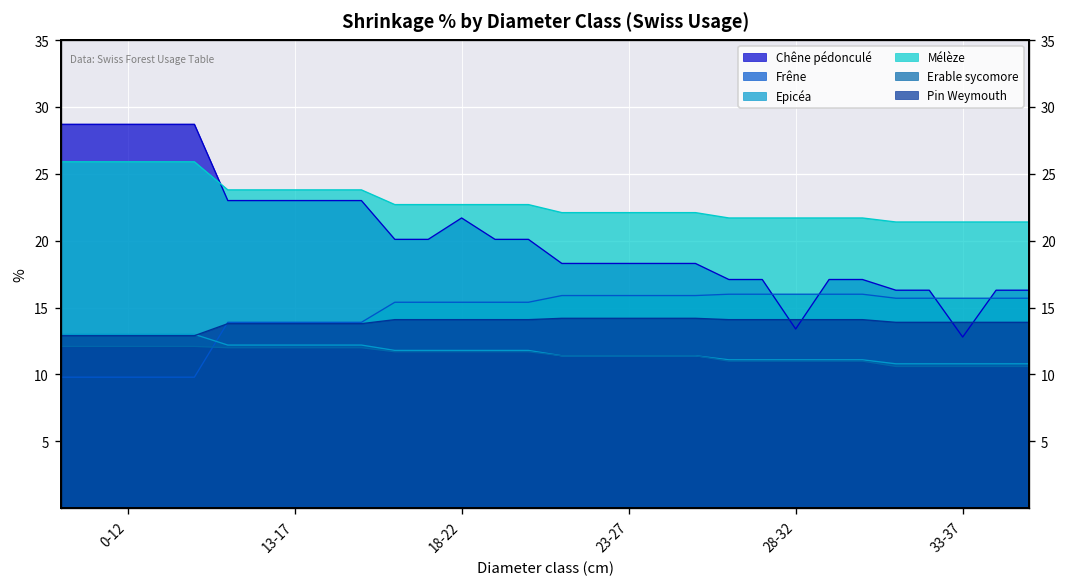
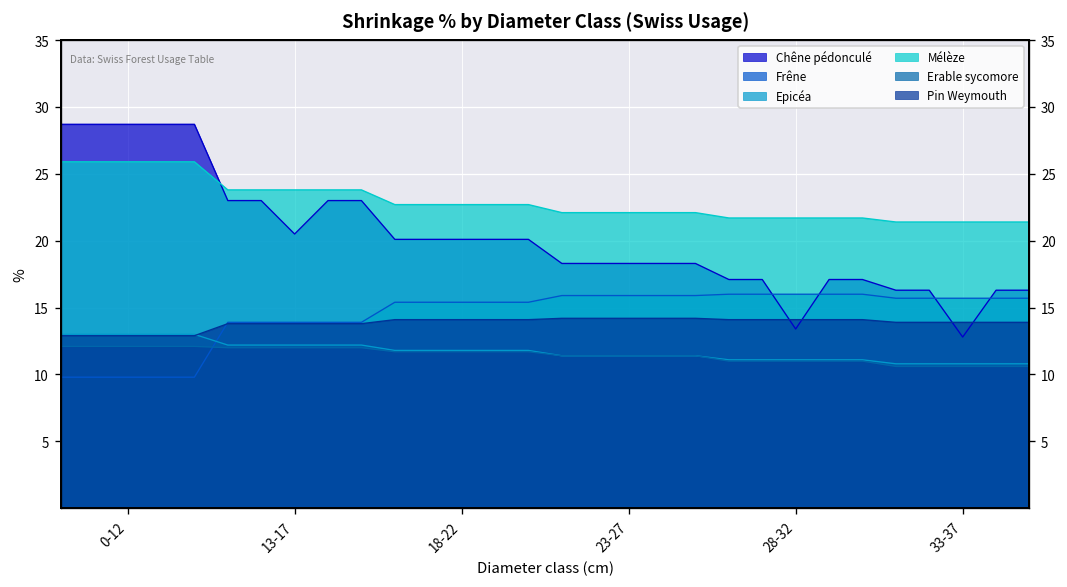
  {
    "Chêne pédonculé": {
      "0-12": 28.7,
-     "13-17": 23.0,
-     "18-22": 21.7,
+     "13-17": 20.5,
+     "18-22": 20.1,
      "23-27": 18.3,
      "28-32": 13.4,
      "33-37": 12.8
    }
  }
